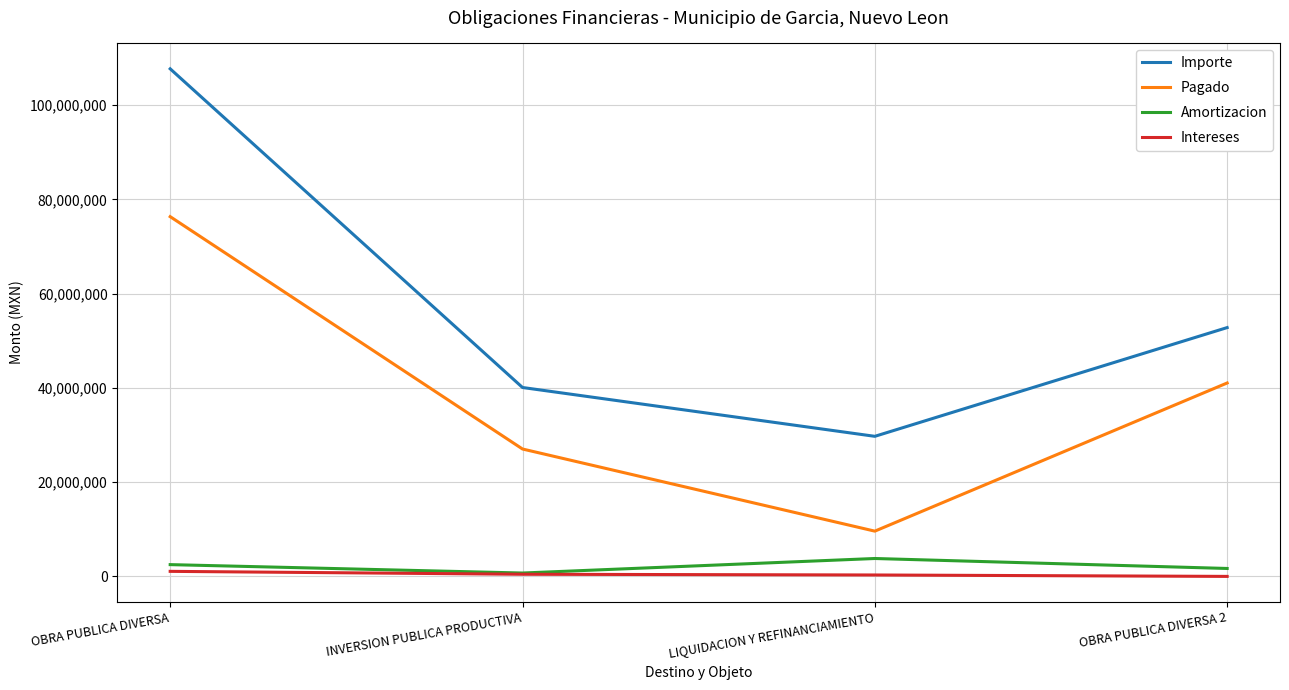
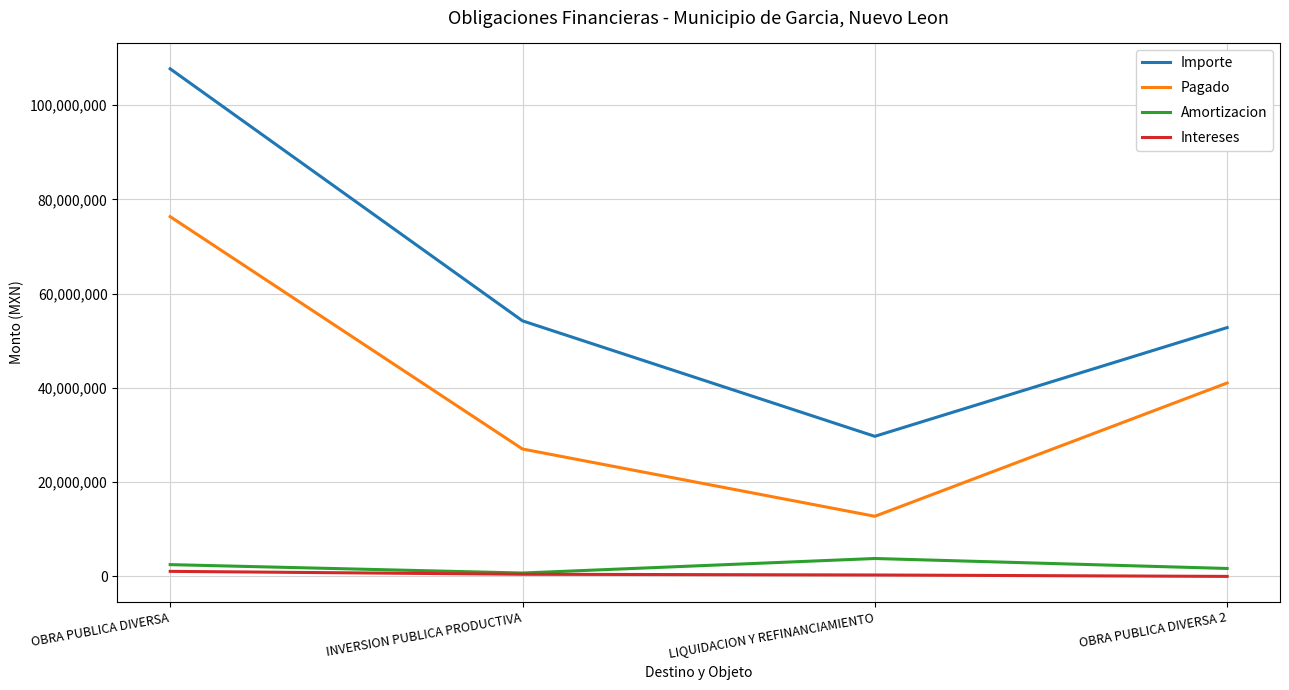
  {
    "Importe": {
      "OBRA PUBLICA DIVERSA": "108,000,000",
-     "INVERSION PUBLICA PRODUCTIVA": "40,000,000",
+     "INVERSION PUBLICA PRODUCTIVA": "54,000,000",
      "LIQUIDACION Y REFINANCIAMIENTO": "30,000,000",
      "OBRA PUBLICA DIVERSA 2": "53,000,000"
    },
    "Pagado": {
      "OBRA PUBLICA DIVERSA": "76,000,000",
      "INVERSION PUBLICA PRODUCTIVA": "27,000,000",
-     "LIQUIDACION Y REFINANCIAMIENTO": "10,000,000",
+     "LIQUIDACION Y REFINANCIAMIENTO": "13,000,000",
      "OBRA PUBLICA DIVERSA 2": "41,000,000"
    },
    "Amortizacion": {
      "OBRA PUBLICA DIVERSA": "2,000,000",
      "LIQUIDACION Y REFINANCIAMIENTO": "4,000,000",
      "OBRA PUBLICA DIVERSA 2": "2,000,000"
    },
    "Intereses": {
      "OBRA PUBLICA DIVERSA": "1,000,000",
      "LIQUIDACION Y REFINANCIAMIENTO": "0",
      "OBRA PUBLICA DIVERSA 2": "0"
    }
  }
